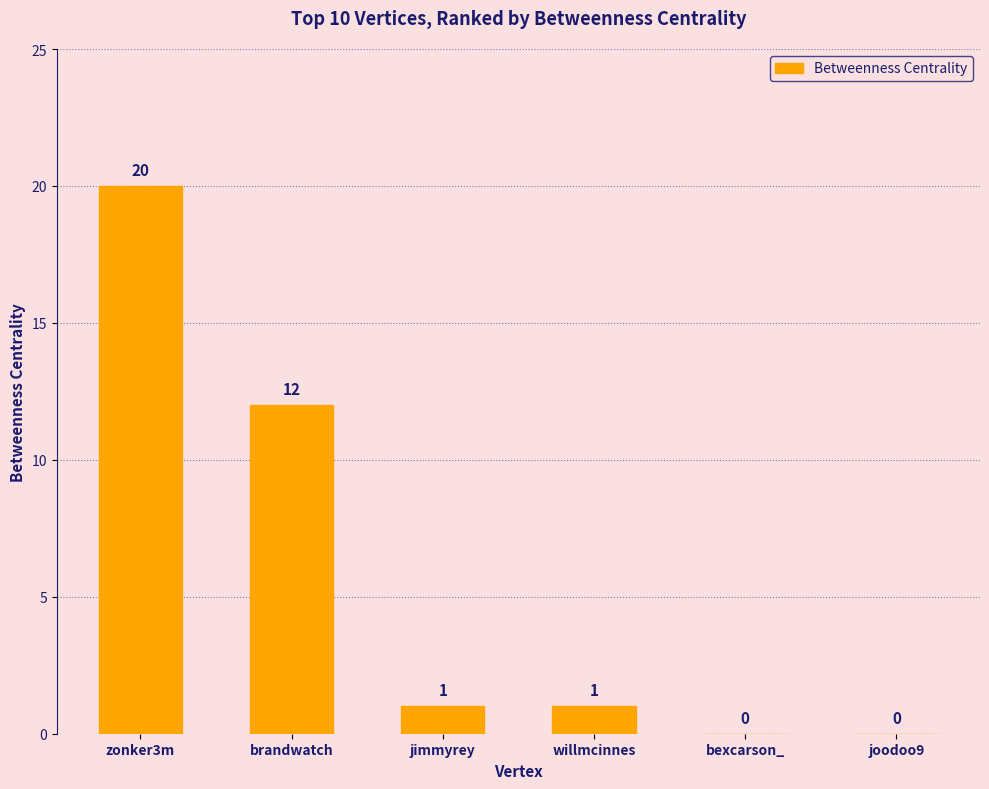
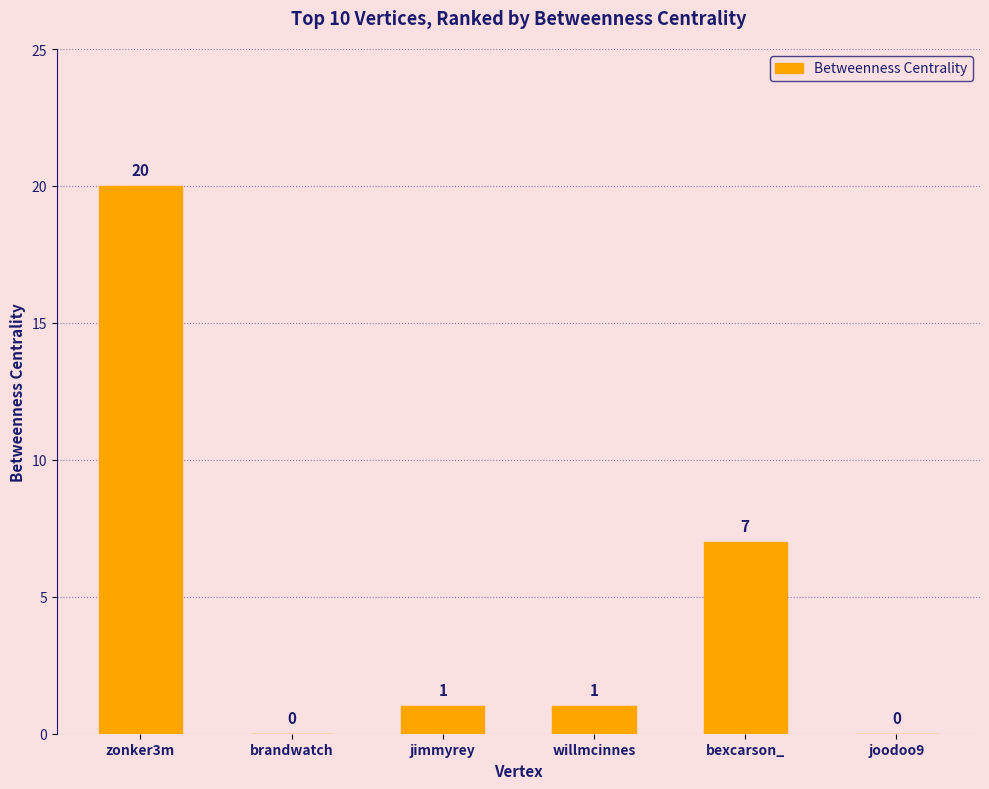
  {
    "zonker3m": 20,
-   "brandwatch": 12,
+   "brandwatch": 0,
    "jimmyrey": 1,
    "willmcinnes": 1,
-   "bexcarson_": 0,
+   "bexcarson_": 7,
    "joodoo9": 0
  }
